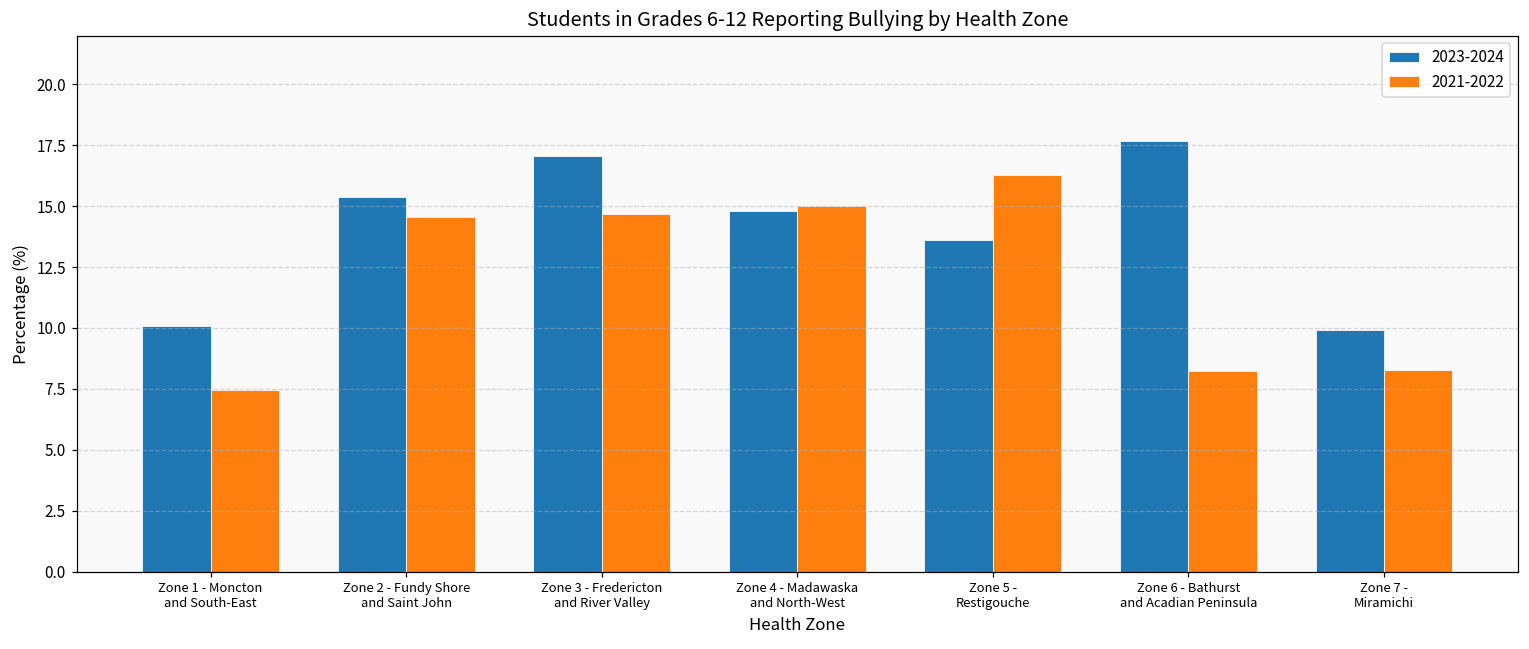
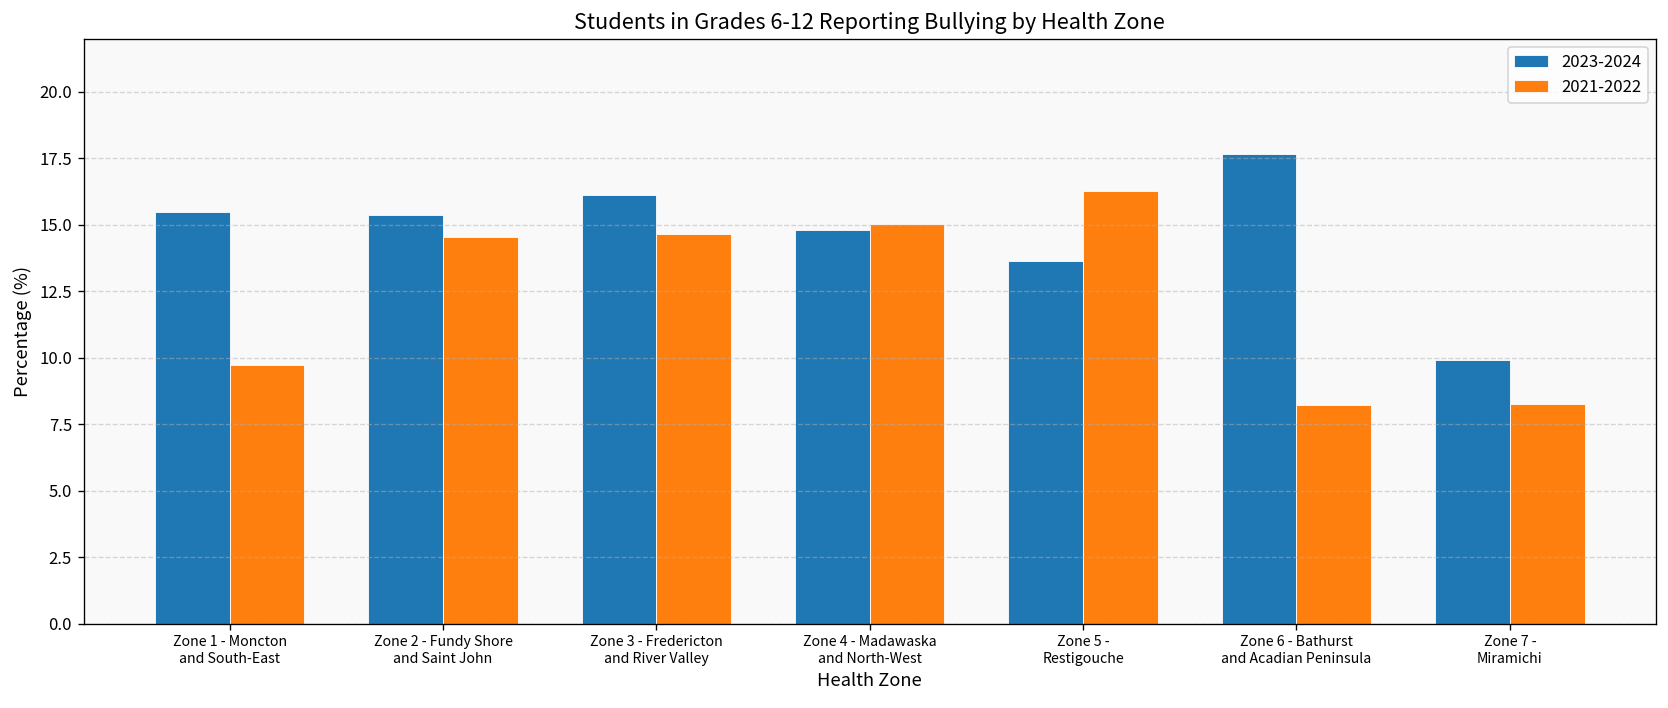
  {
    "2023-2024": {
-     "Zone 1 - Moncton and South-East": 10.1,
+     "Zone 1 - Moncton and South-East": 15.5,
      "Zone 2 - Fundy Shore and Saint John": 15.4,
-     "Zone 3 - Fredericton and River Valley": 17.1,
+     "Zone 3 - Fredericton and River Valley": 16.1,
      "Zone 4 - Madawaska and North-West": 14.8,
      "Zone 5 - Restigouche": 13.6,
      "Zone 6 - Bathurst and Acadian Peninsula": 17.7,
      "Zone 7 - Miramichi": 9.9
    },
    "2021-2022": {
-     "Zone 1 - Moncton and South-East": 7.5,
+     "Zone 1 - Moncton and South-East": 9.7,
      "Zone 2 - Fundy Shore and Saint John": 14.5,
      "Zone 3 - Fredericton and River Valley": 14.7,
      "Zone 4 - Madawaska and North-West": 15.0,
      "Zone 5 - Restigouche": 16.3,
      "Zone 6 - Bathurst and Acadian Peninsula": 8.2,
      "Zone 7 - Miramichi": 8.3
    }
  }
